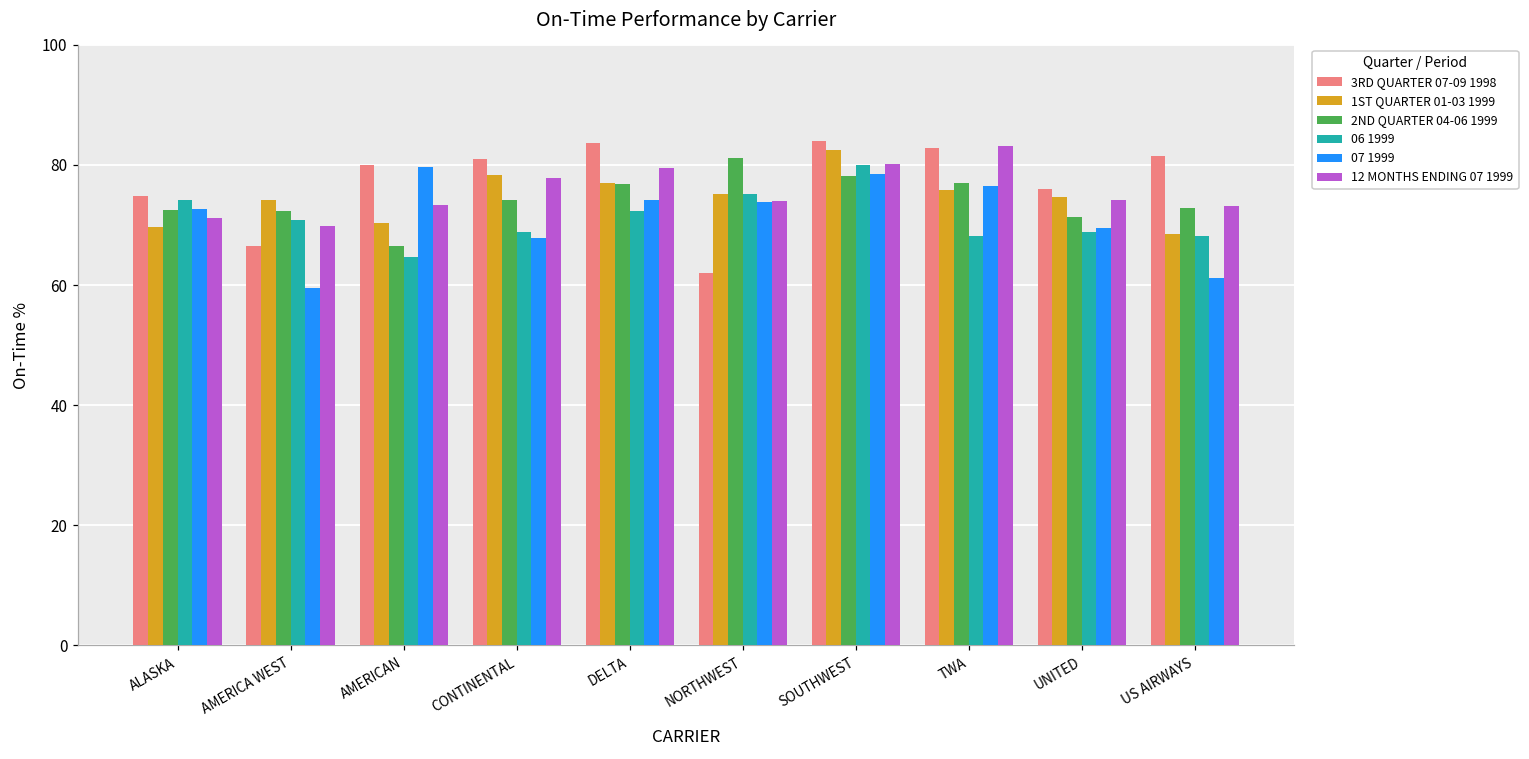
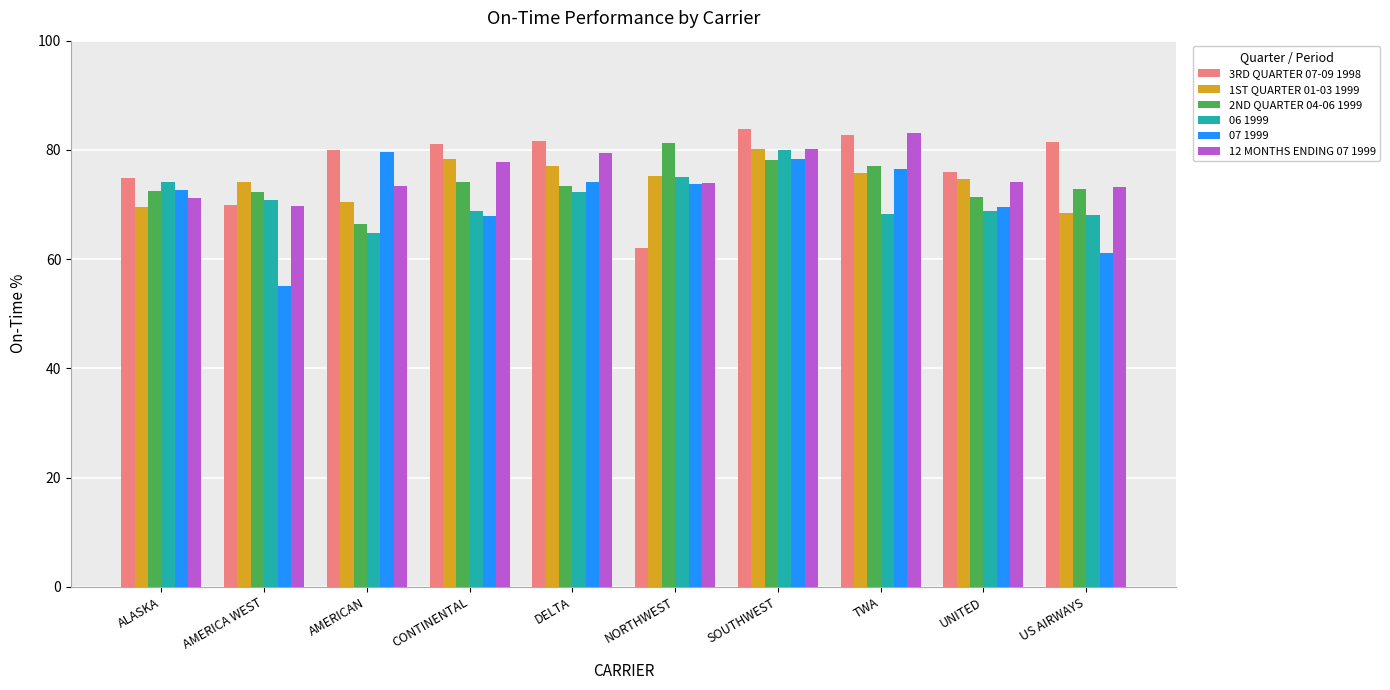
  {
    "3RD QUARTER 07-09 1998": {
      "ALASKA": 75,
-     "AMERICA WEST": 67,
+     "AMERICA WEST": 70,
      "AMERICAN": 80,
      "CONTINENTAL": 81,
-     "DELTA": 84,
+     "DELTA": 82,
      "NORTHWEST": 62,
      "SOUTHWEST": 84,
      "TWA": 83,
      "UNITED": 76,
      "US AIRWAYS": 81
    },
    "1ST QUARTER 01-03 1999": {
      "ALASKA": 70,
      "AMERICA WEST": 74,
      "AMERICAN": 70,
      "CONTINENTAL": 78,
      "DELTA": 77,
      "NORTHWEST": 75,
-     "SOUTHWEST": 83,
+     "SOUTHWEST": 80,
      "TWA": 76,
      "UNITED": 75,
      "US AIRWAYS": 69
    },
    "2ND QUARTER 04-06 1999": {
      "ALASKA": 73,
      "AMERICA WEST": 72,
      "AMERICAN": 67,
      "CONTINENTAL": 74,
-     "DELTA": 77,
+     "DELTA": 73,
      "NORTHWEST": 81,
      "SOUTHWEST": 78,
      "TWA": 77,
      "UNITED": 71,
      "US AIRWAYS": 73
    },
    "06 1999": {
      "ALASKA": 74,
      "AMERICA WEST": 71,
      "AMERICAN": 65,
      "CONTINENTAL": 69,
      "DELTA": 72,
      "NORTHWEST": 75,
      "SOUTHWEST": 80,
      "TWA": 68,
      "UNITED": 69,
      "US AIRWAYS": 68
    },
    "07 1999": {
      "ALASKA": 73,
-     "AMERICA WEST": 60,
+     "AMERICA WEST": 55,
      "AMERICAN": 80,
      "CONTINENTAL": 68,
      "DELTA": 74,
      "NORTHWEST": 74,
      "SOUTHWEST": 78,
      "TWA": 77,
      "UNITED": 70,
      "US AIRWAYS": 61
    },
    "12 MONTHS ENDING 07 1999": {
      "ALASKA": 71,
      "AMERICA WEST": 70,
      "AMERICAN": 73,
      "CONTINENTAL": 78,
      "DELTA": 79,
      "NORTHWEST": 74,
      "SOUTHWEST": 80,
      "TWA": 83,
      "UNITED": 74,
      "US AIRWAYS": 73
    }
  }
